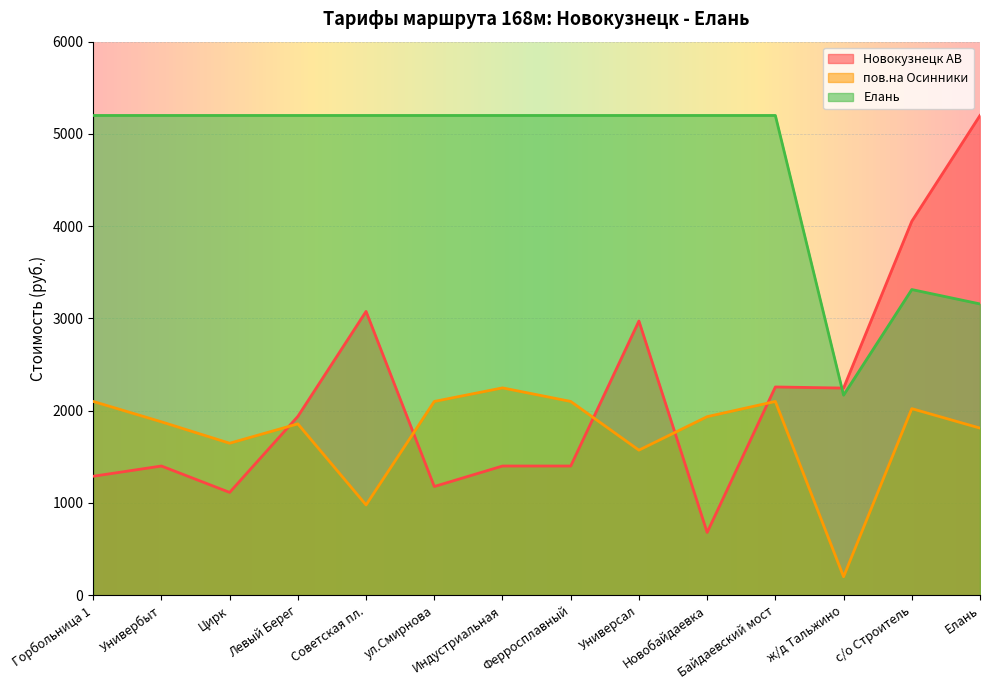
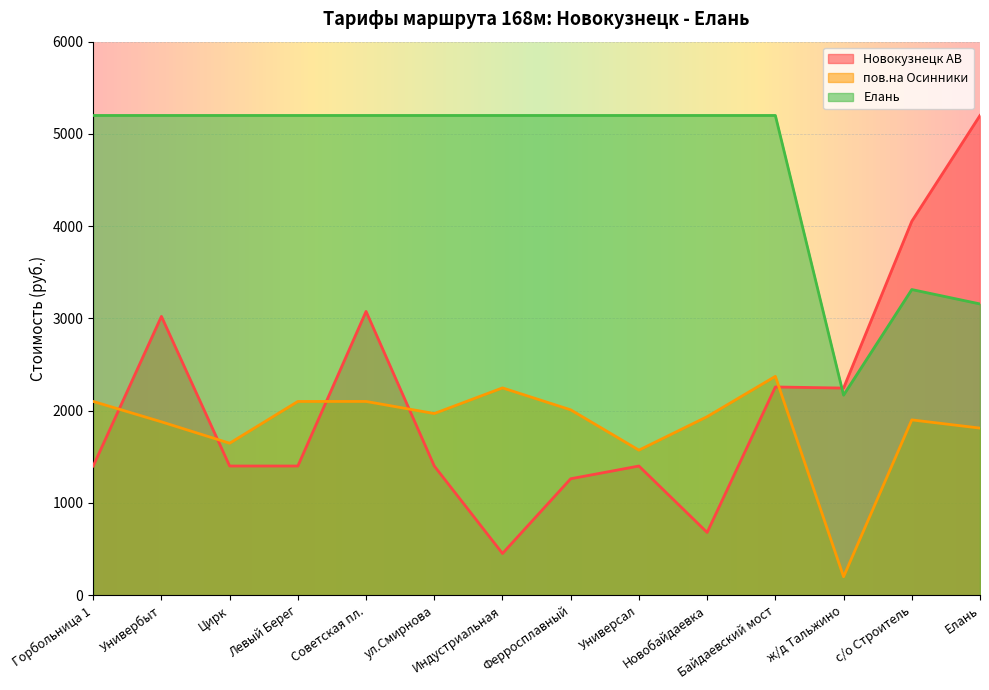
  {
    "Новокузнецк АВ": {
-     "Горбольница 1": 1300,
-     "Универбыт": 1400,
-     "Цирк": 1100,
-     "Левый Берег": 1900,
+     "Горбольница 1": 1400,
+     "Универбыт": 3000,
+     "Цирк": 1400,
+     "Левый Берег": 1400,
      "Советская пл.": 3100,
-     "ул.Смирнова": 1200,
-     "Индустриальная": 1400,
-     "Ферросплавный": 1400,
-     "Универсал": 3000,
+     "ул.Смирнова": 1400,
+     "Индустриальная": 500,
+     "Ферросплавный": 1300,
+     "Универсал": 1400,
      "Новобайдаевка": 700,
      "Байдаевский мост": 2300,
      "ж/д Тальжино": 2200,
      "с/о Строитель": 4100,
      "Елань": 5200
    },
    "пов.на Осинники": {
      "Горбольница 1": 2100,
      "Универбыт": 1900,
      "Цирк": 1600,
-     "Левый Берег": 1900,
-     "Советская пл.": 1000,
-     "ул.Смирнова": 2100,
+     "Левый Берег": 2100,
+     "Советская пл.": 2100,
+     "ул.Смирнова": 2000,
      "Индустриальная": 2200,
-     "Ферросплавный": 2100,
+     "Ферросплавный": 2000,
      "Универсал": 1600,
      "Новобайдаевка": 1900,
-     "Байдаевский мост": 2100,
+     "Байдаевский мост": 2400,
      "ж/д Тальжино": 200,
-     "с/о Строитель": 2000,
+     "с/о Строитель": 1900,
      "Елань": 1800
    },
    "Елань": {
      "Горбольница 1": 5200,
      "Универбыт": 5200,
      "Цирк": 5200,
      "Левый Берег": 5200,
      "Советская пл.": 5200,
      "ул.Смирнова": 5200,
      "Индустриальная": 5200,
      "Ферросплавный": 5200,
      "Универсал": 5200,
      "Новобайдаевка": 5200,
      "Байдаевский мост": 5200,
      "ж/д Тальжино": 2200,
      "с/о Строитель": 3300,
      "Елань": 3200
    }
  }
